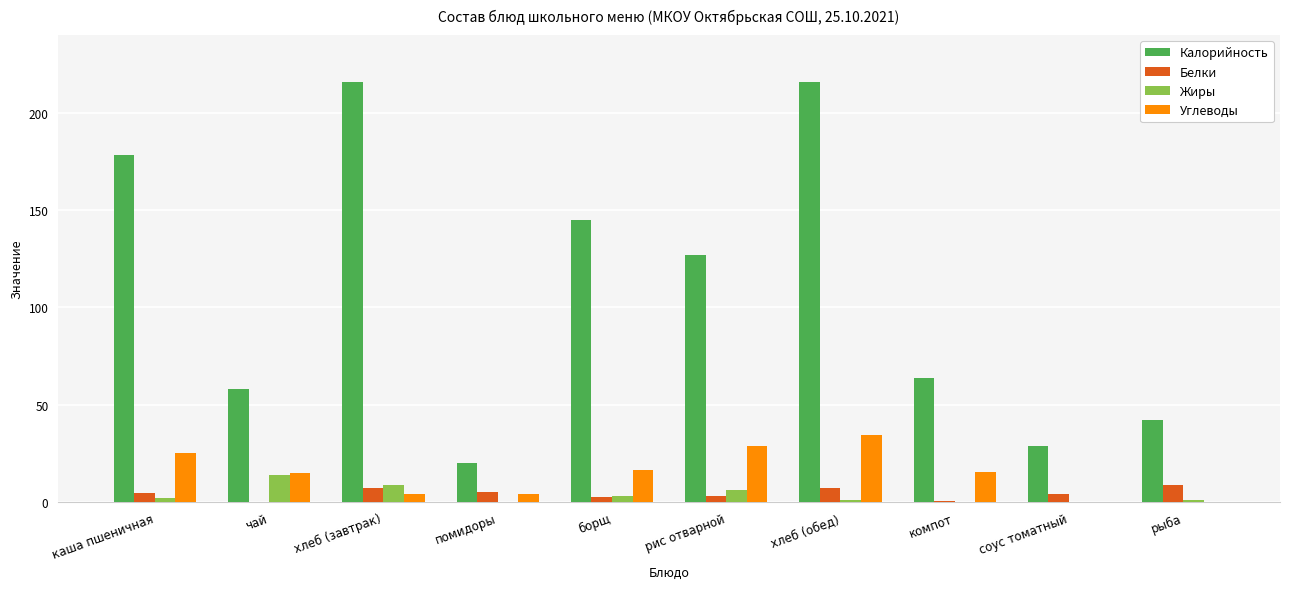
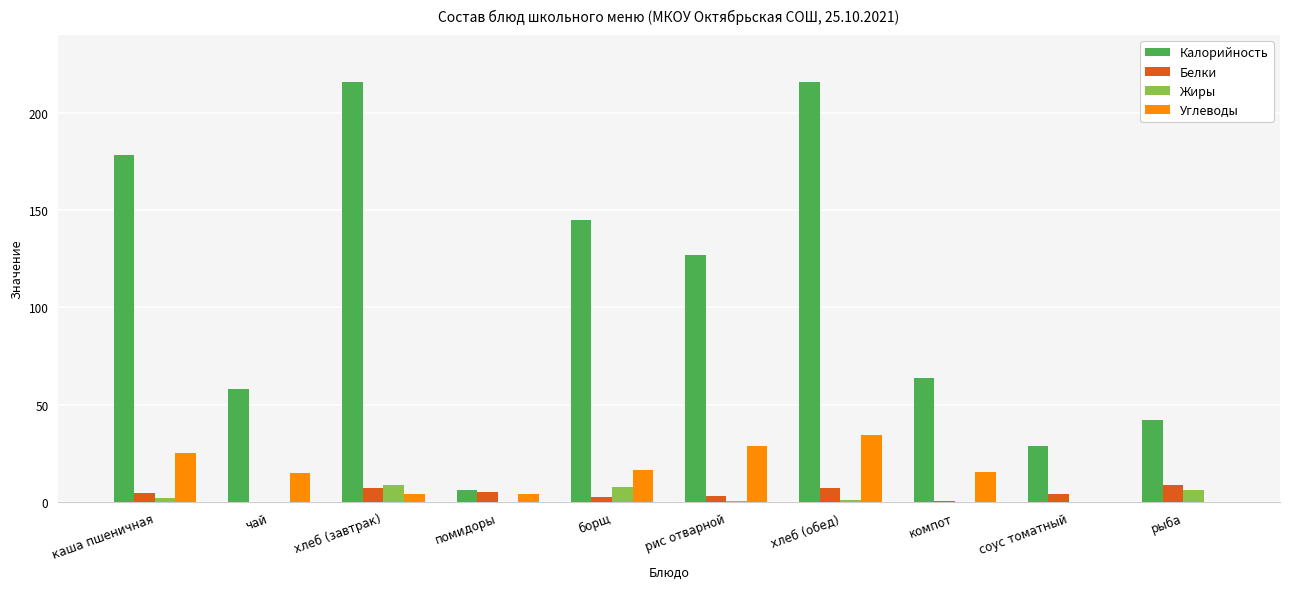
  {
    "Калорийность": {
      "каша пшеничная": 179,
      "чай": 58,
      "хлеб (завтрак)": 216,
-     "помидоры": 20,
+     "помидоры": 6,
      "борщ": 145,
      "рис отварной": 127,
      "хлеб (обед)": 216,
      "компот": 64,
      "соус томатный": 29,
      "рыба": 42
    },
    "Белки": {
      "каша пшеничная": 5,
      "чай": 0,
      "хлеб (завтрак)": 7,
      "помидоры": 5,
      "борщ": 3,
      "рис отварной": 3,
      "хлеб (обед)": 7,
      "соус томатный": 4,
      "рыба": 9
    },
    "Жиры": {
      "каша пшеничная": 2,
-     "чай": 14,
+     "чай": 0,
      "хлеб (завтрак)": 9,
-     "борщ": 3,
-     "рис отварной": 6,
+     "борщ": 8,
+     "рис отварной": 1,
      "соус томатный": 0,
-     "рыба": 1
+     "рыба": 6
    },
    "Углеводы": {
      "каша пшеничная": 25,
      "чай": 15,
      "хлеб (завтрак)": 4,
      "помидоры": 4,
      "борщ": 17,
      "рис отварной": 29,
      "хлеб (обед)": 34,
      "компот": 15,
      "соус томатный": 0,
      "рыба": 0
    }
  }
